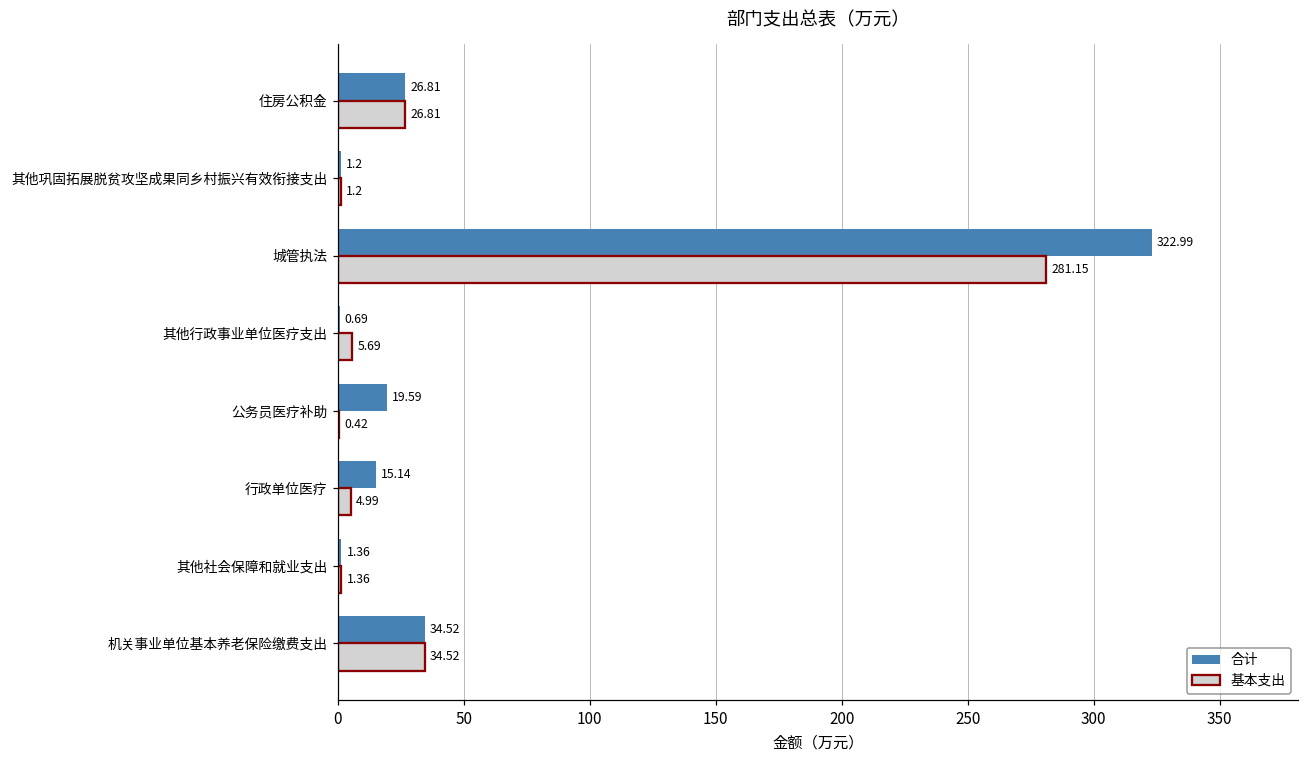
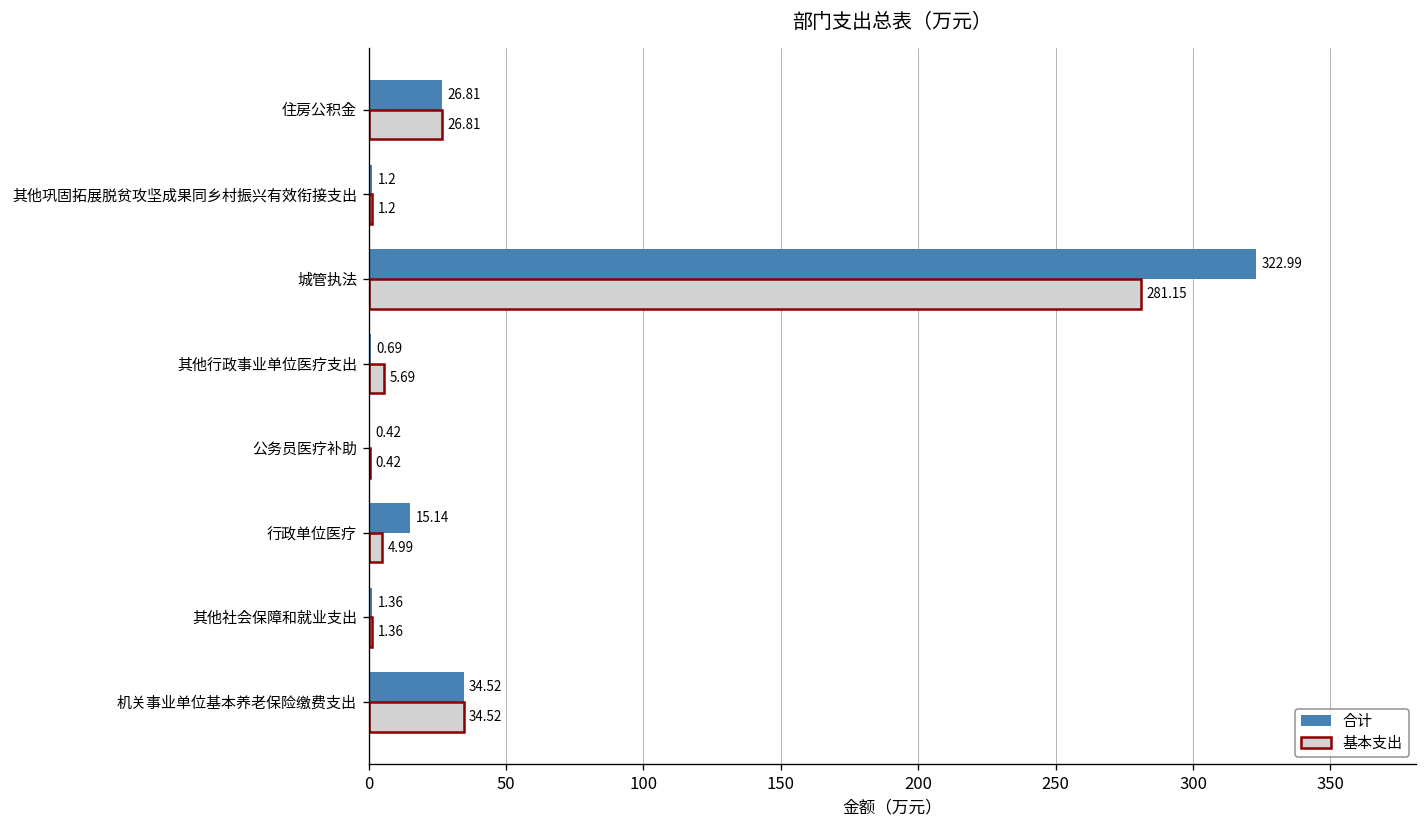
  {
    "合计": {
      "住房公积金": 26.81,
      "其他巩固拓展脱贫攻坚成果同乡村振兴有效衔接支出": 1.2,
      "城管执法": 322.99,
      "其他行政事业单位医疗支出": 0.69,
-     "公务员医疗补助": 19.59,
+     "公务员医疗补助": 0.42,
      "行政单位医疗": 15.14,
      "其他社会保障和就业支出": 1.36,
      "机关事业单位基本养老保险缴费支出": 34.52
    },
    "基本支出": {
      "住房公积金": 26.81,
      "其他巩固拓展脱贫攻坚成果同乡村振兴有效衔接支出": 1.2,
      "城管执法": 281.15,
      "其他行政事业单位医疗支出": 5.69,
      "公务员医疗补助": 0.42,
      "行政单位医疗": 4.99,
      "其他社会保障和就业支出": 1.36,
      "机关事业单位基本养老保险缴费支出": 34.52
    }
  }
